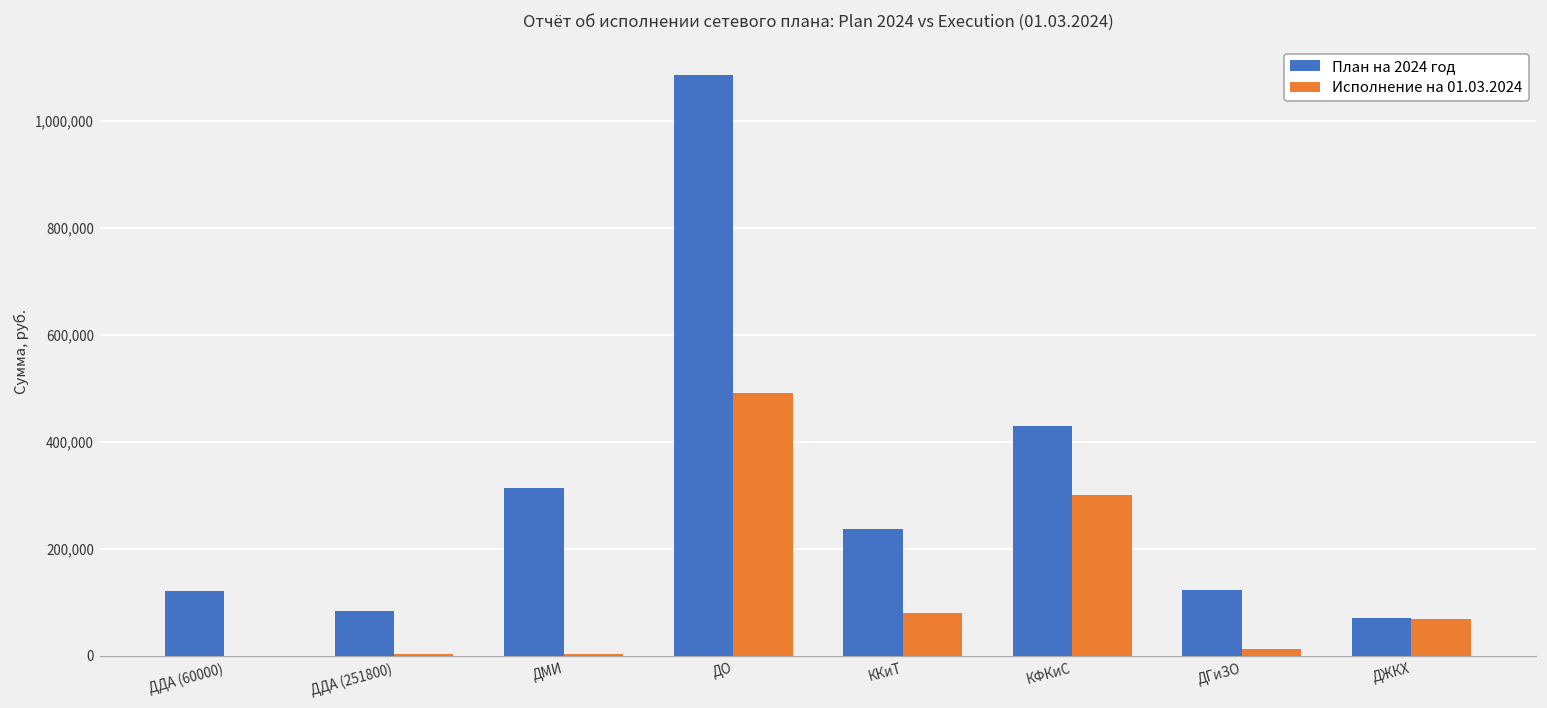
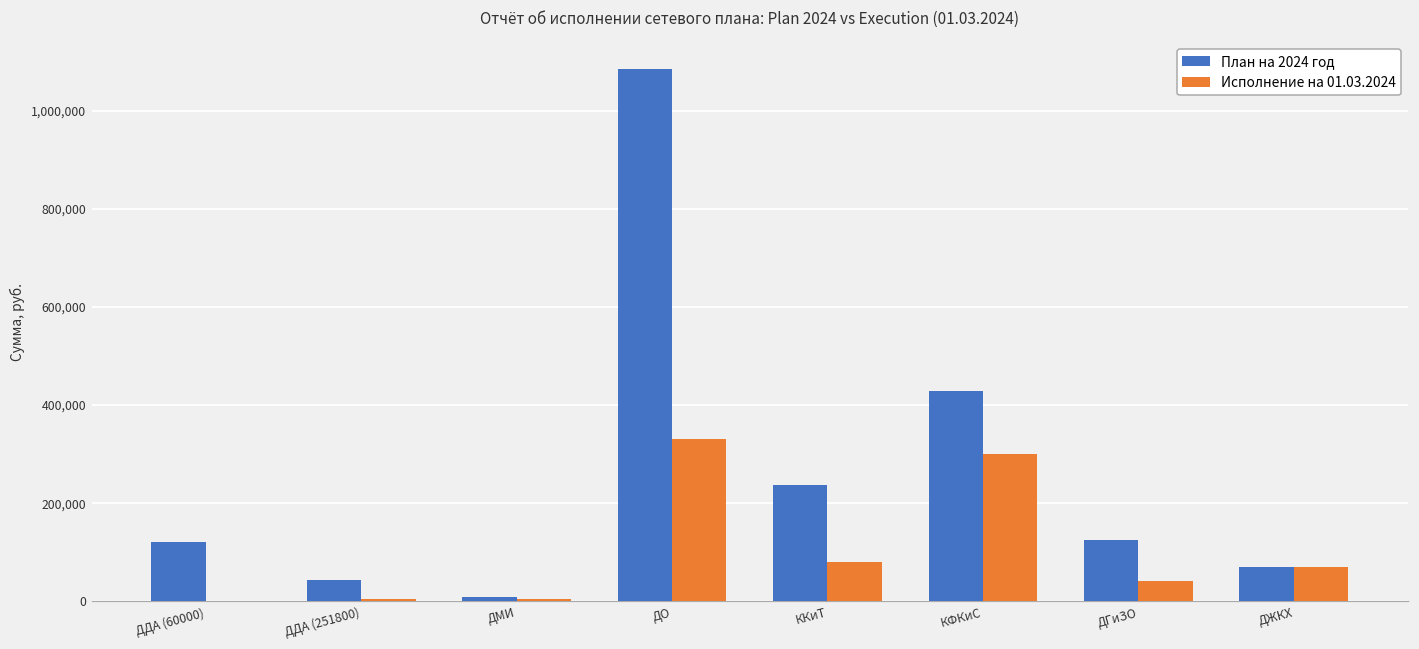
  {
    "План на 2024 год": {
      "ДДА (60000)": "120,000",
-     "ДДА (251800)": "80,000",
-     "ДМИ": "310,000",
+     "ДДА (251800)": "40,000",
+     "ДМИ": "10,000",
      "ДО": "1,080,000",
      "ККиТ": "240,000",
      "КФКиС": "430,000",
      "ДГиЗО": "120,000",
      "ДЖКХ": "70,000"
    },
    "Исполнение на 01.03.2024": {
      "ДДА (60000)": "0",
-     "ДО": "490,000",
+     "ДО": "330,000",
      "ККиТ": "80,000",
      "КФКиС": "300,000",
-     "ДГиЗО": "10,000",
+     "ДГиЗО": "40,000",
      "ДЖКХ": "70,000"
    }
  }
